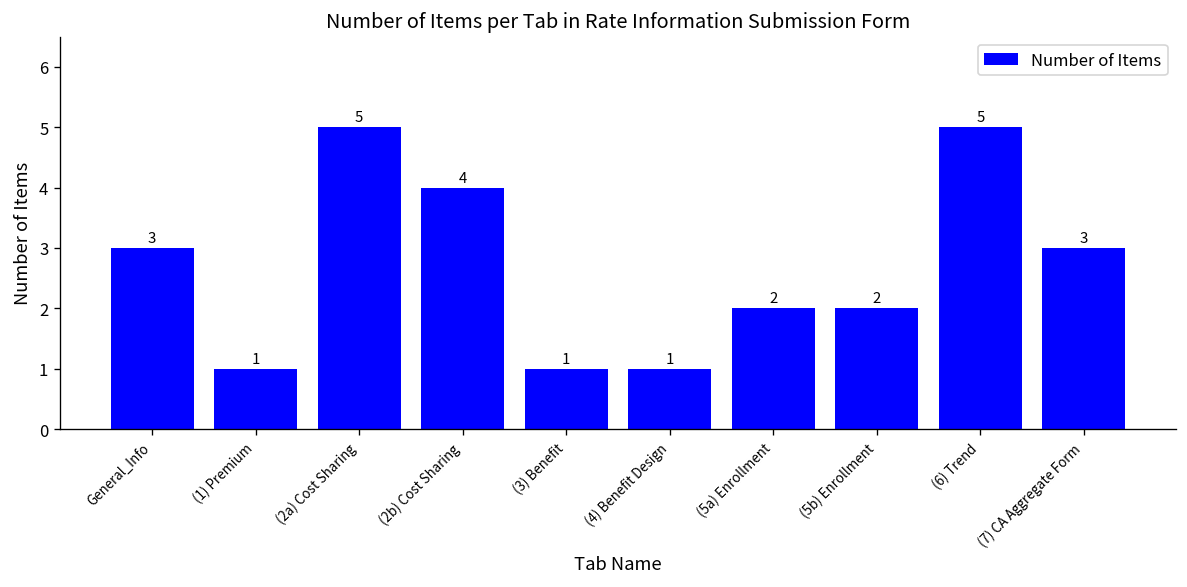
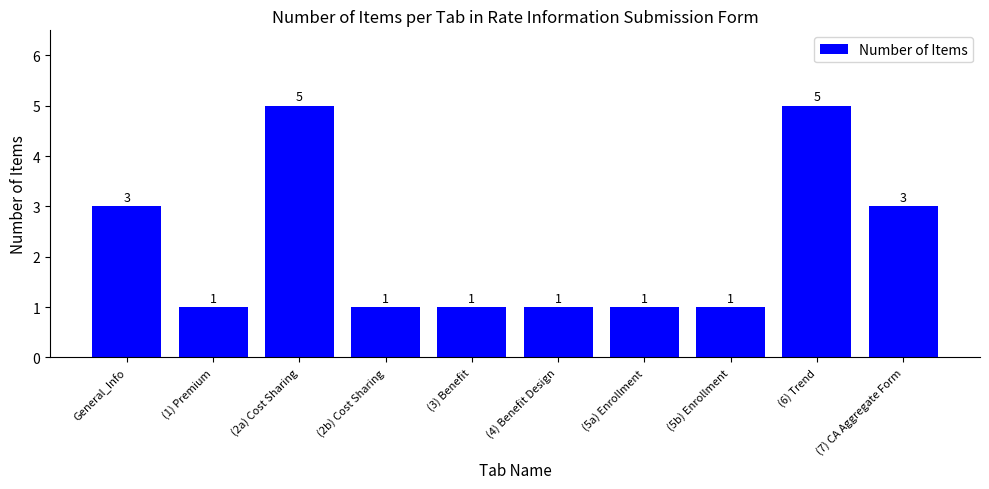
  {
    "General_Info": 3,
    "(1) Premium": 1,
    "(2a) Cost Sharing": 5,
-   "(2b) Cost Sharing": 4,
+   "(2b) Cost Sharing": 1,
    "(3) Benefit": 1,
    "(4) Benefit Design": 1,
-   "(5a) Enrollment": 2,
-   "(5b) Enrollment": 2,
+   "(5a) Enrollment": 1,
+   "(5b) Enrollment": 1,
    "(6) Trend": 5,
    "(7) CA Aggregate Form": 3
  }
